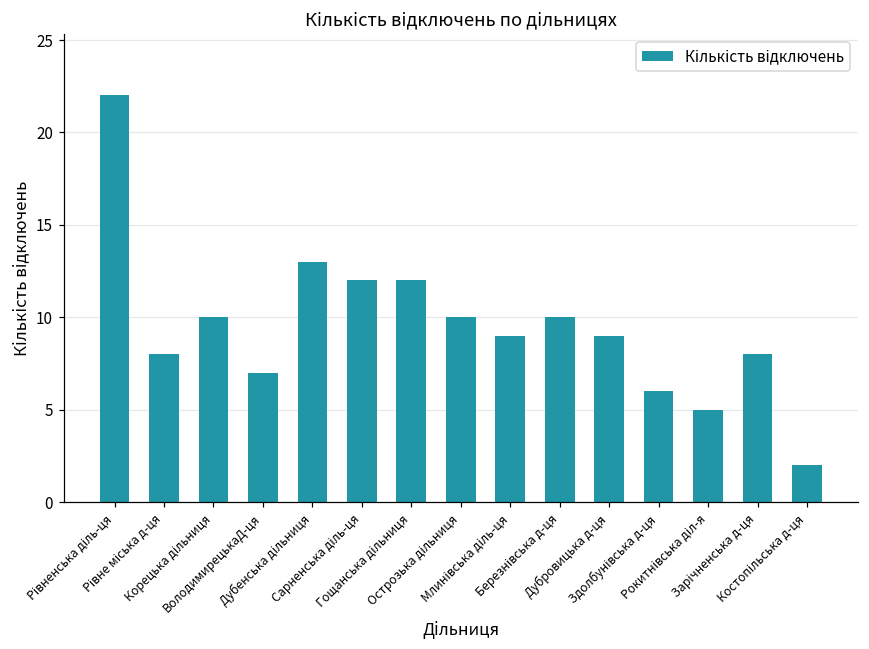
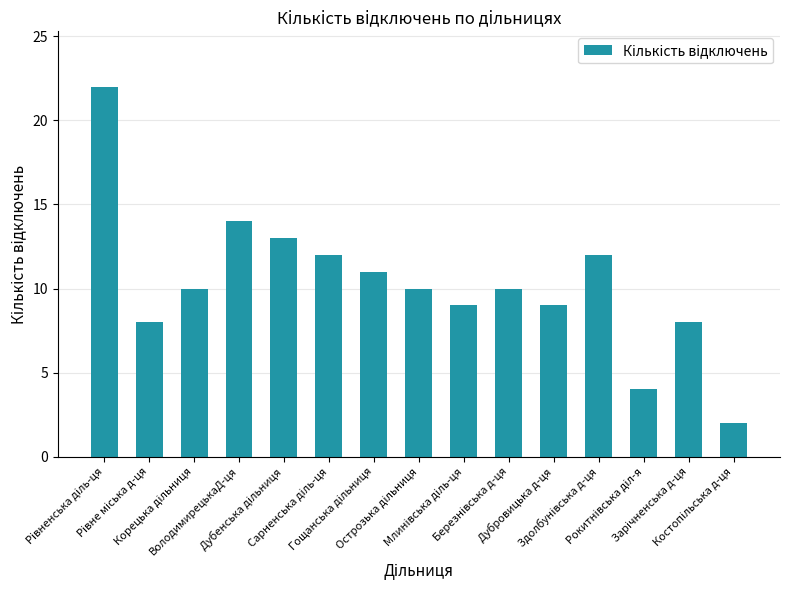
  {
    "Рівненська діль-ця": 22,
    "Рівне міська д-ця": 8,
    "Корецька дільниця": 10,
-   "ВолодимирецькаД-ця": 7,
+   "ВолодимирецькаД-ця": 14,
    "Дубенська дільниця": 13,
    "Сарненська діль-ця": 12,
-   "Гощанська дільниця": 12,
+   "Гощанська дільниця": 11,
    "Острозька дільниця": 10,
    "Млинівська діль-ця": 9,
    "Березнівська д-ця": 10,
    "Дубровицька д-ця": 9,
-   "Здолбунівська д-ця": 6,
-   "Рокитнівська діл-я": 5,
+   "Здолбунівська д-ця": 12,
+   "Рокитнівська діл-я": 4,
    "Зарічненська д-ця": 8,
    "Костопільська д-ця": 2
  }
